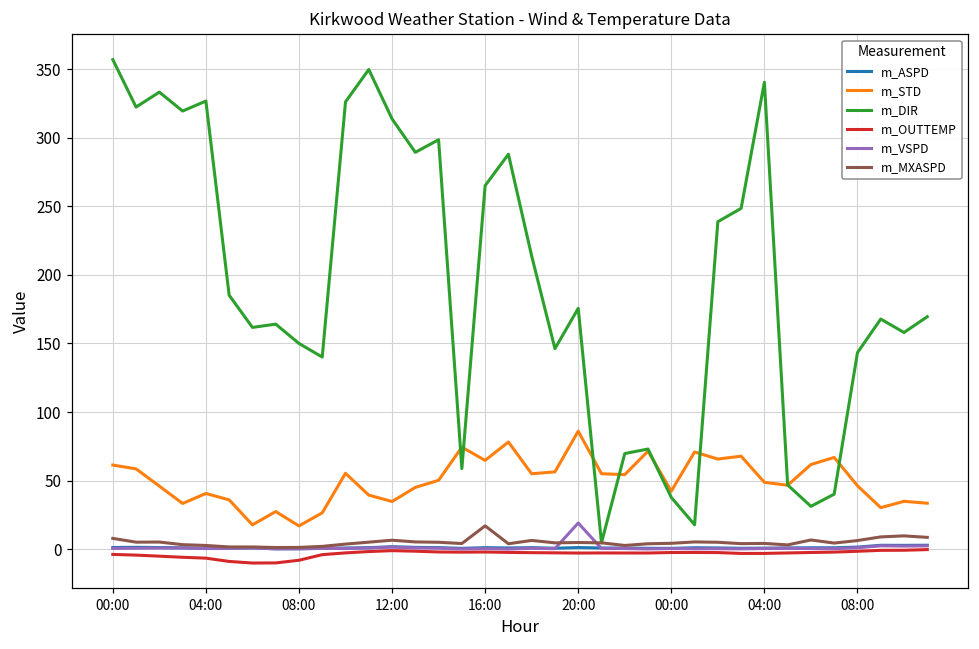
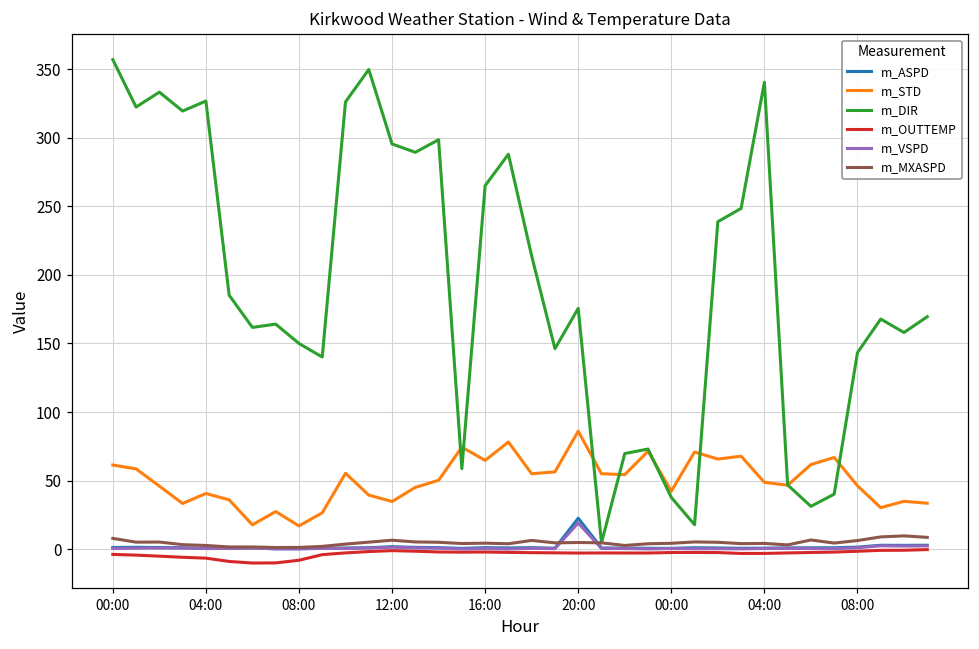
  {
    "m_ASPD": {
-     "20:00": 1
+     "20:00": 23
    },
    "m_STD": {
      "12:00": 35,
      "16:00": 65,
      "20:00": 86
    },
    "m_DIR": {
-     "12:00": 314,
+     "12:00": 296,
      "16:00": 265,
      "20:00": 176
    },
    "m_OUTTEMP": {
      "12:00": -1,
      "16:00": -2,
      "20:00": -3
    },
    "m_VSPD": {
      "20:00": 19
    },
    "m_MXASPD": {
      "12:00": 6,
-     "16:00": 17,
+     "16:00": 4,
      "20:00": 5
    }
  }
